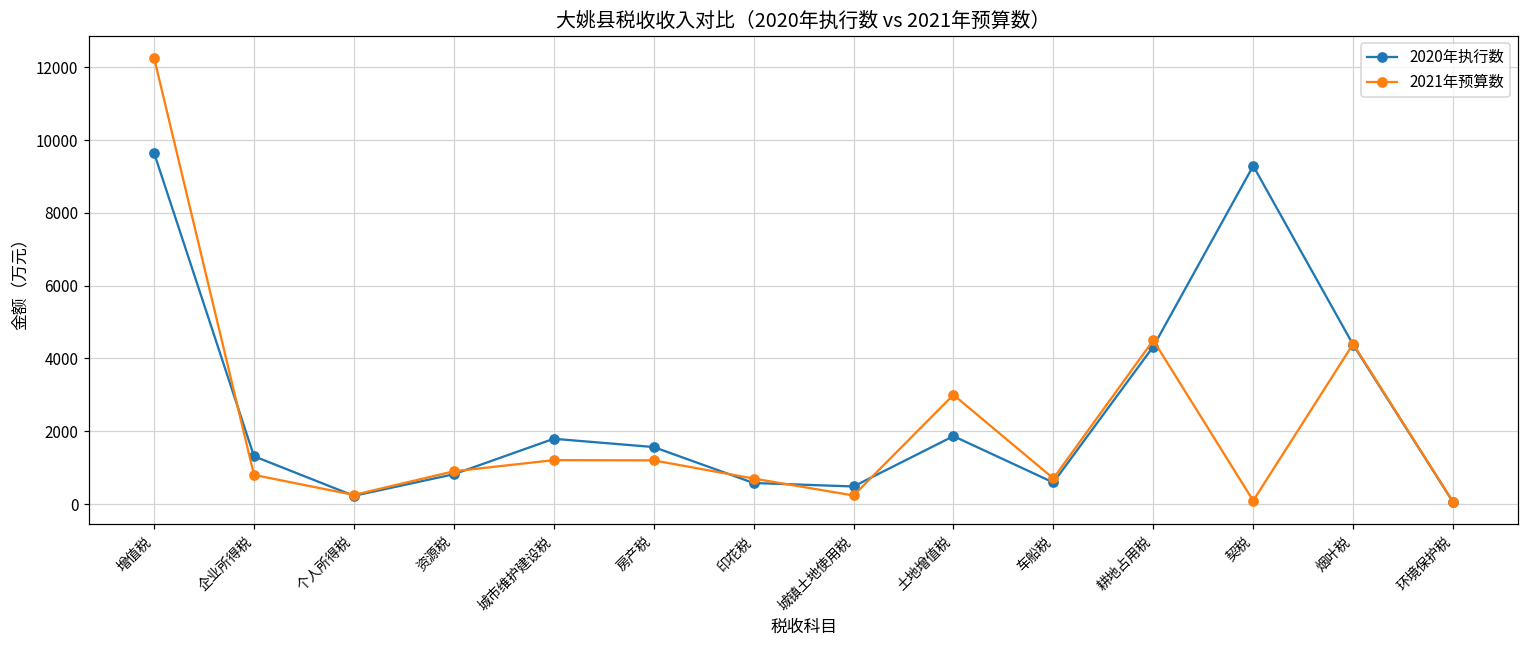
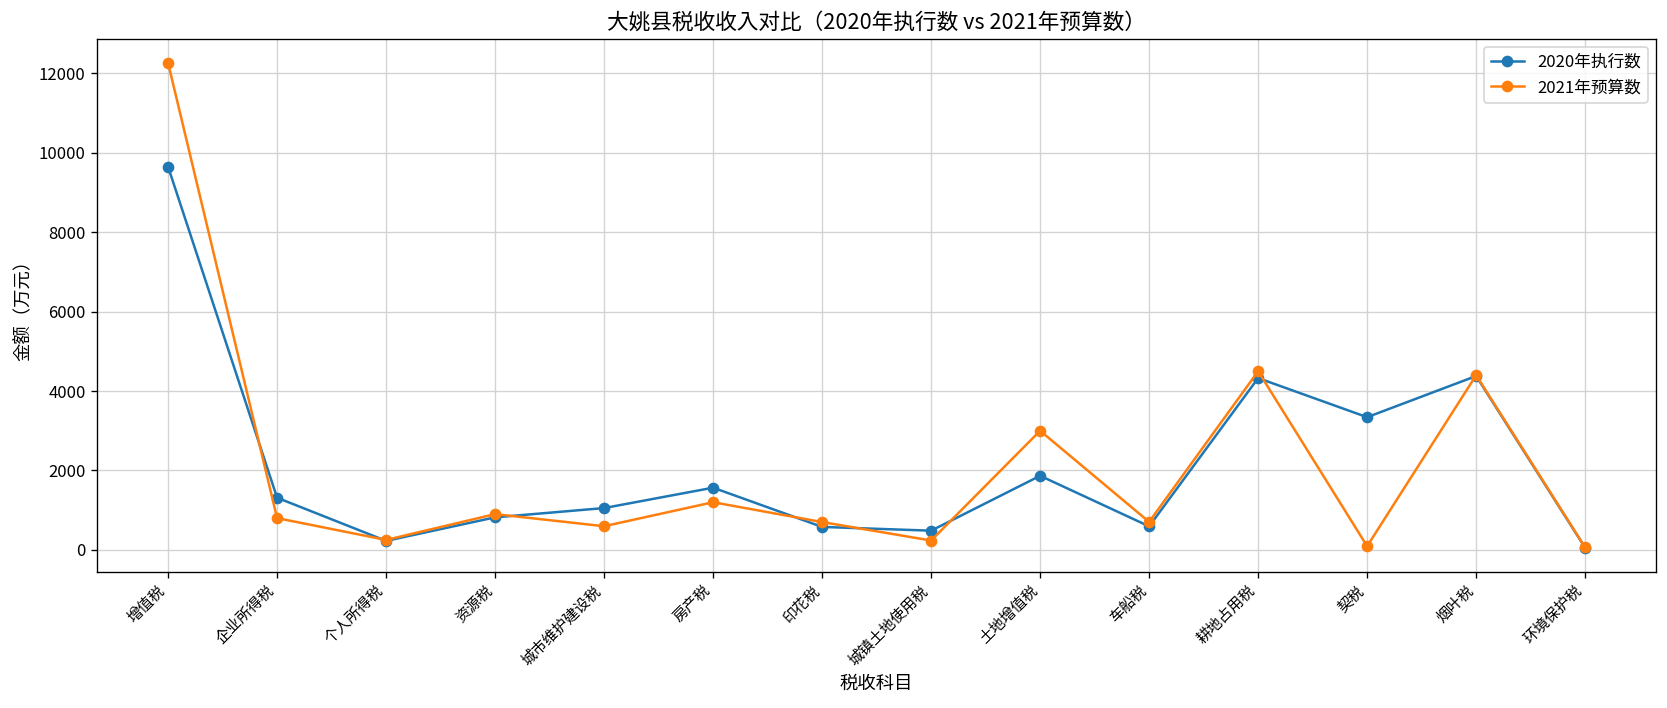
  {
    "2020年执行数": {
      "增值税": 9600,
      "企业所得税": 1300,
      "资源税": 800,
-     "城市维护建设税": 1800,
+     "城市维护建设税": 1100,
      "房产税": 1600,
      "印花税": 600,
      "城镇土地使用税": 500,
      "土地增值税": 1900,
      "车船税": 600,
      "耕地占用税": 4300,
-     "契税": 9300
+     "契税": 3300
    },
    "2021年预算数": {
      "增值税": 12300,
      "企业所得税": 800,
      "资源税": 900,
-     "城市维护建设税": 1200,
+     "城市维护建设税": 600,
      "房产税": 1200,
      "印花税": 700,
      "城镇土地使用税": 200,
      "土地增值税": 3000,
      "车船税": 700,
      "耕地占用税": 4500,
      "契税": 100
    }
  }
